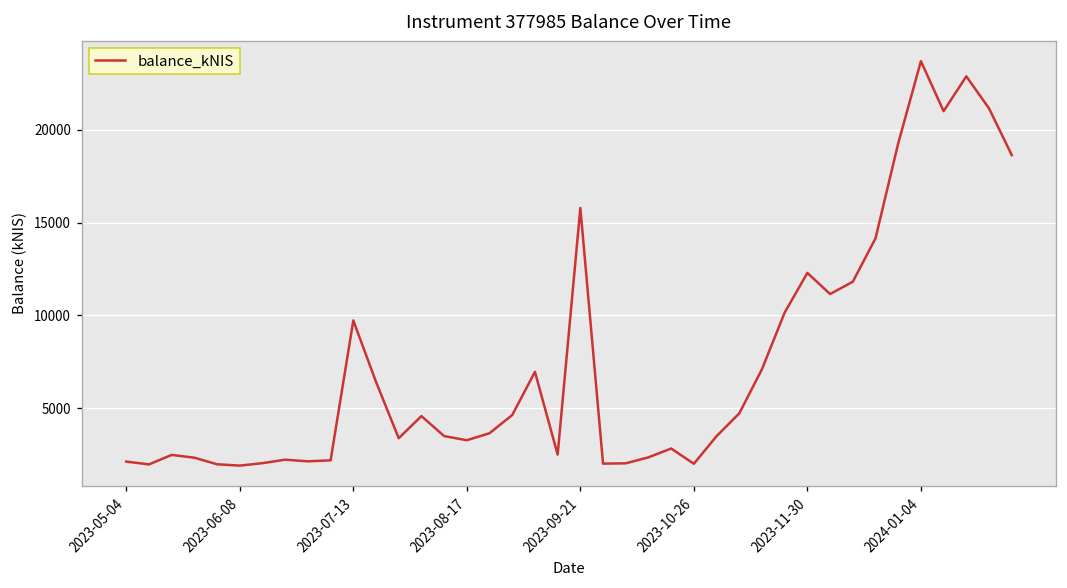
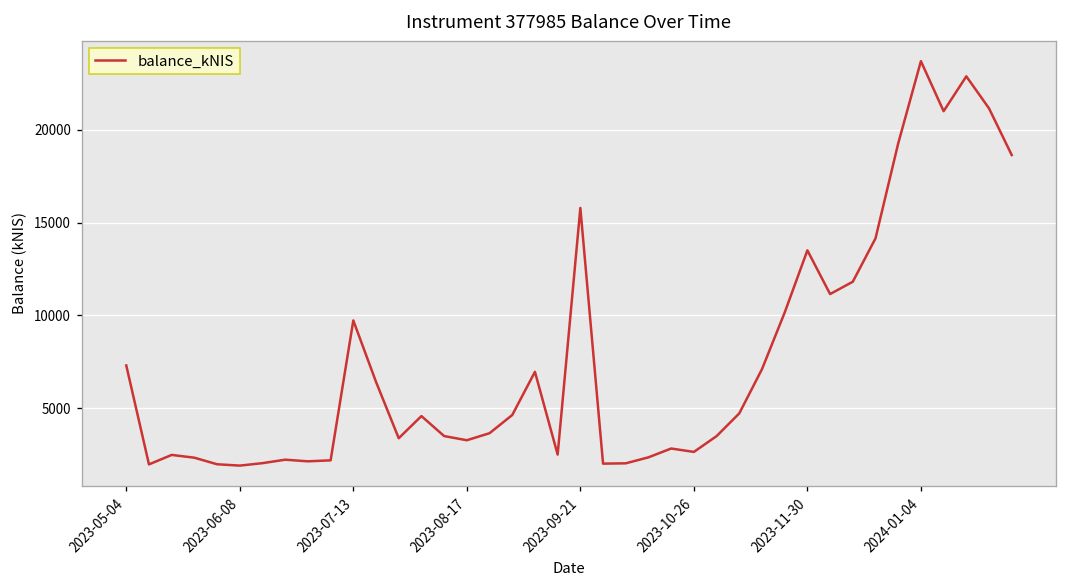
  {
-   "2023-05-04": 2100,
+   "2023-05-04": 7300,
    "2023-06-08": 1900,
    "2023-07-13": 9700,
    "2023-08-17": 3300,
    "2023-09-21": 15800,
-   "2023-10-26": 2000,
-   "2023-11-30": 12300,
+   "2023-10-26": 2700,
+   "2023-11-30": 13500,
    "2024-01-04": 23700
  }
